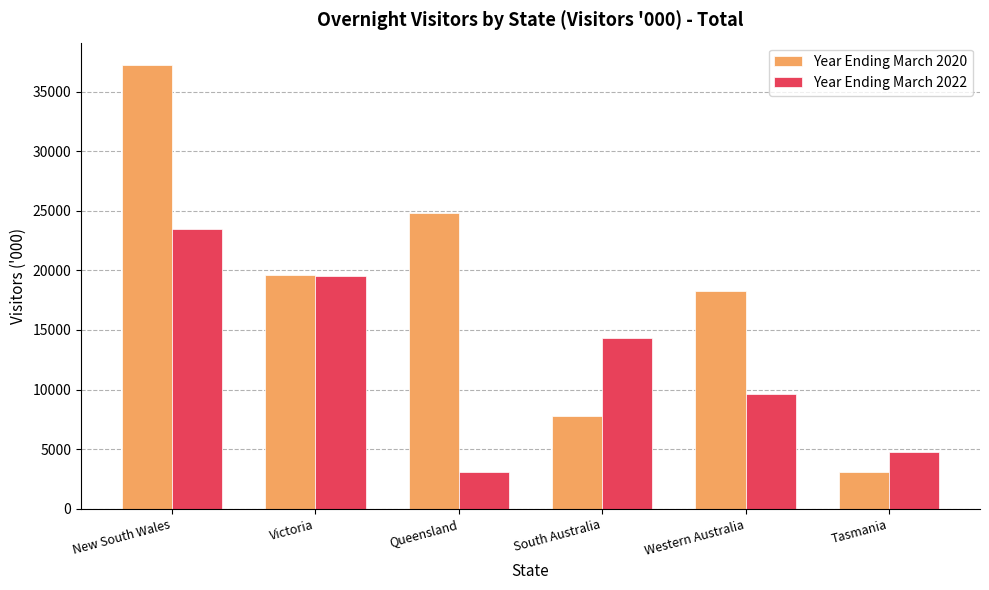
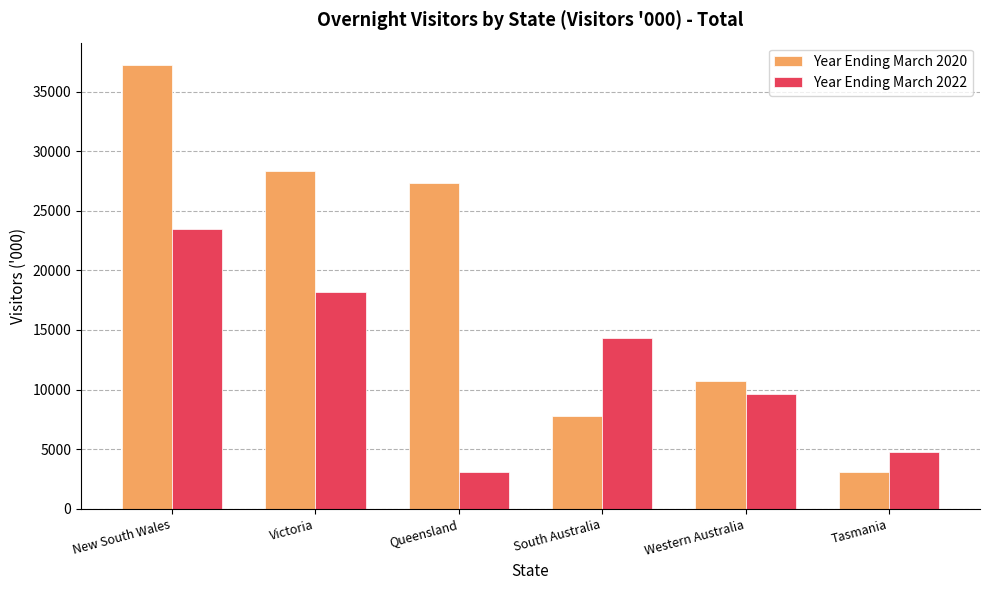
  {
    "Year Ending March 2020": {
      "New South Wales": 37200,
-     "Victoria": 19600,
-     "Queensland": 24800,
+     "Victoria": 28300,
+     "Queensland": 27400,
      "South Australia": 7800,
-     "Western Australia": 18200,
+     "Western Australia": 10700,
      "Tasmania": 3100
    },
    "Year Ending March 2022": {
      "New South Wales": 23500,
-     "Victoria": 19500,
+     "Victoria": 18200,
      "Queensland": 3000,
      "South Australia": 14300,
      "Western Australia": 9600,
      "Tasmania": 4700
    }
  }
